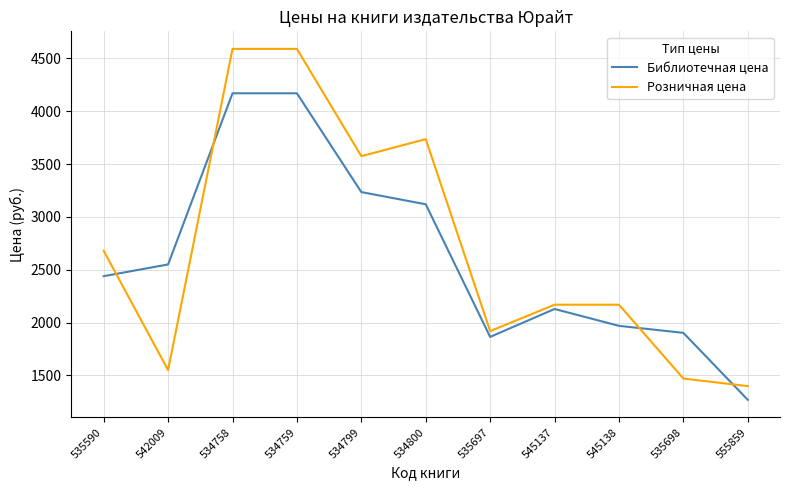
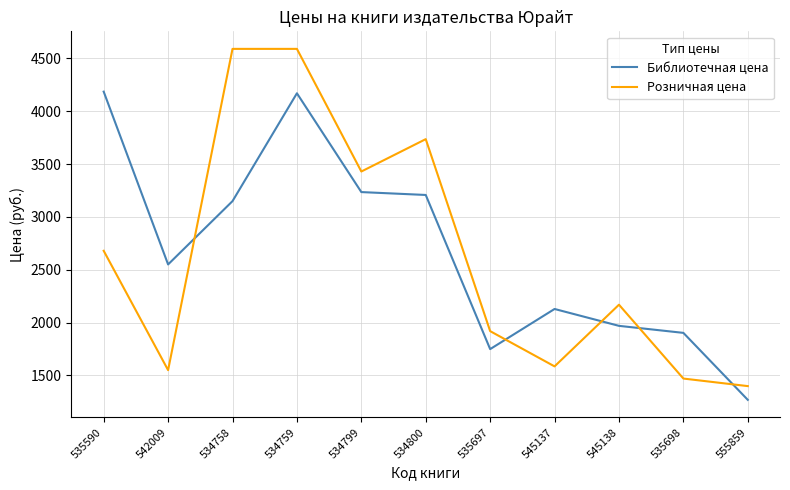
  {
    "Библиотечная цена": {
-     "535590": 2440,
+     "535590": 4180,
      "542009": 2550,
-     "534758": 4170,
+     "534758": 3150,
      "534759": 4170,
      "534799": 3230,
-     "534800": 3120,
-     "535697": 1860,
+     "534800": 3210,
+     "535697": 1750,
      "545137": 2130,
      "545138": 1970,
      "535698": 1900,
      "555859": 1270
    },
    "Розничная цена": {
      "535590": 2680,
      "542009": 1550,
      "534758": 4590,
      "534759": 4590,
-     "534799": 3570,
+     "534799": 3430,
      "534800": 3740,
      "535697": 1920,
-     "545137": 2170,
+     "545137": 1590,
      "545138": 2170,
      "535698": 1470,
      "555859": 1400
    }
  }
